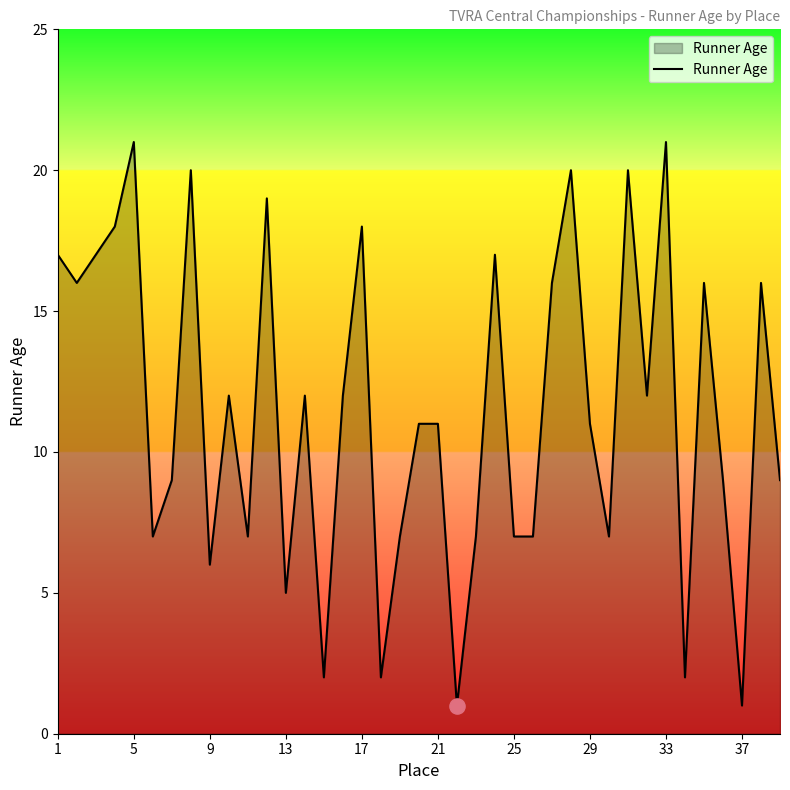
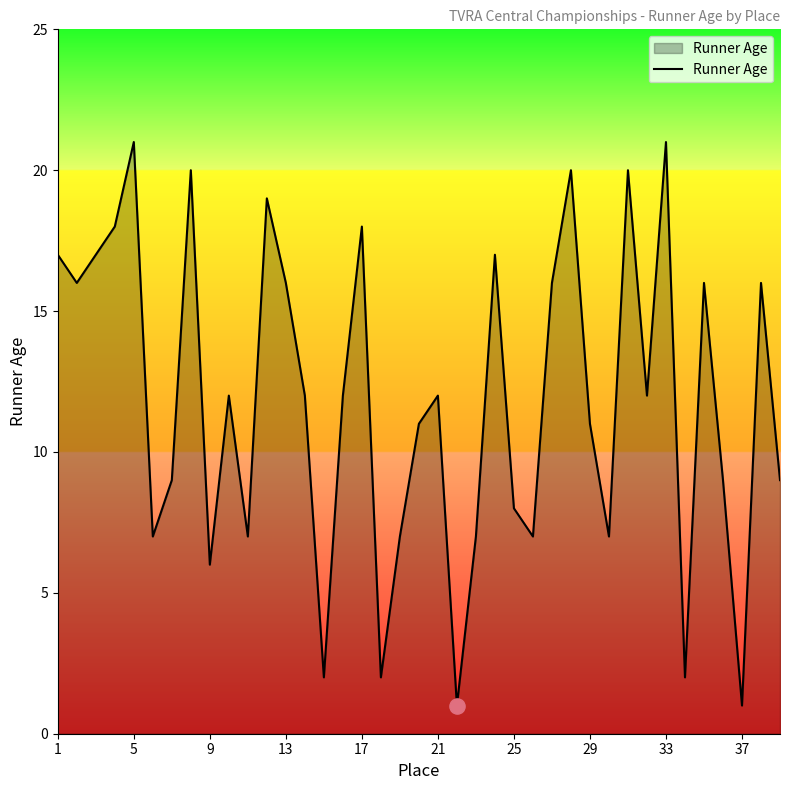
  {
    "Runner Age": {
      "1": 17,
      "5": 21,
      "9": 6,
-     "13": 5,
+     "13": 16,
      "17": 18,
-     "21": 11,
-     "25": 7,
+     "21": 12,
+     "25": 8,
      "29": 11,
      "33": 21,
      "37": 1
    }
  }
